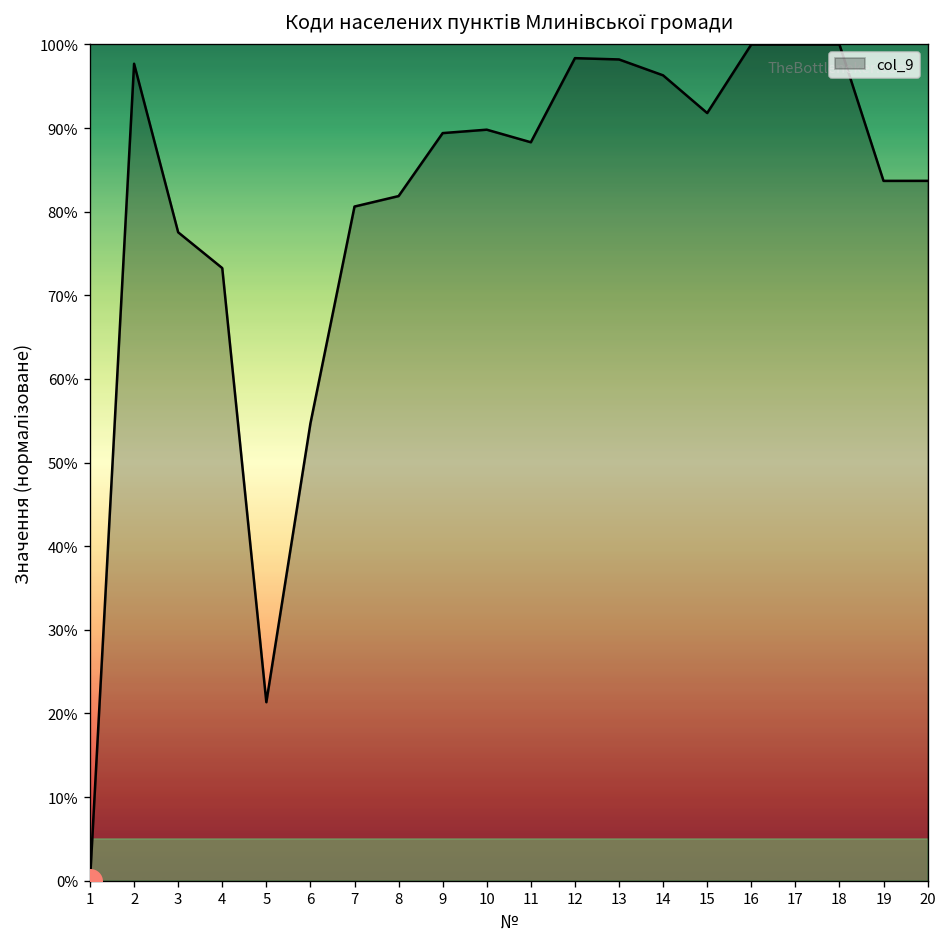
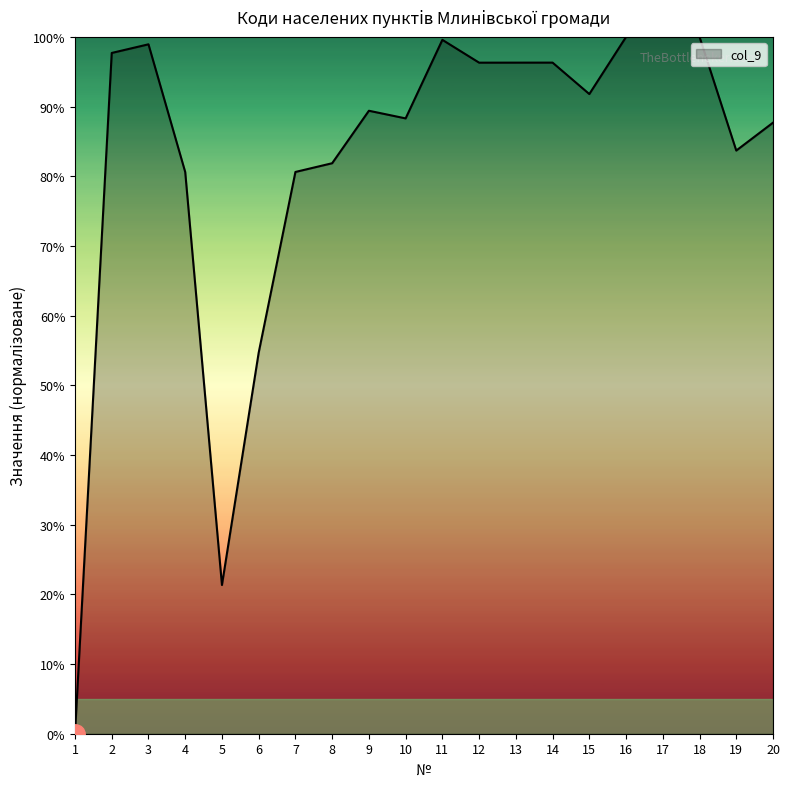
  {
    "col_9": {
      "2": "98%",
-     "3": "78%",
-     "4": "73%",
+     "3": "99%",
+     "4": "81%",
      "5": "21%",
      "6": "55%",
      "7": "81%",
      "8": "82%",
      "9": "89%",
-     "10": "90%",
-     "11": "88%",
-     "12": "98%",
-     "13": "98%",
+     "10": "88%",
+     "11": "100%",
+     "12": "96%",
+     "13": "96%",
      "14": "96%",
      "15": "92%",
      "16": "100%",
      "17": "100%",
      "18": "100%",
      "19": "84%",
-     "20": "84%"
+     "20": "88%"
    }
  }
